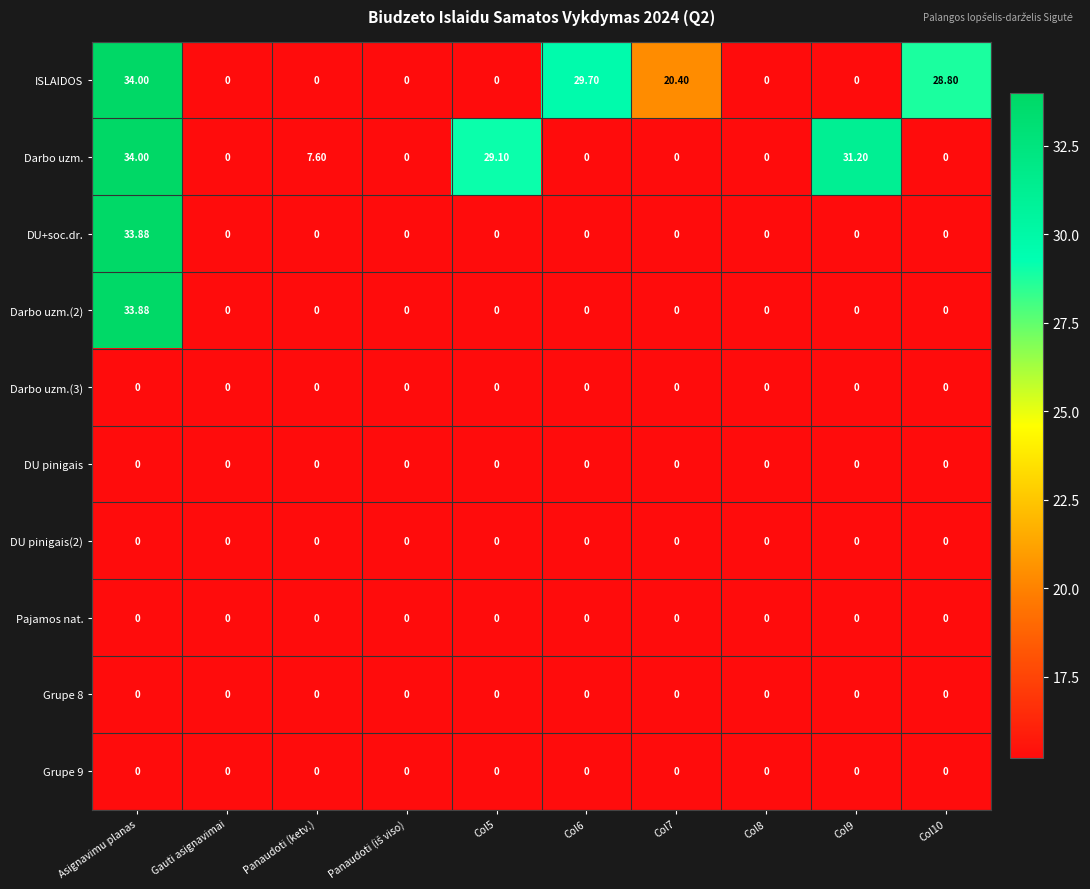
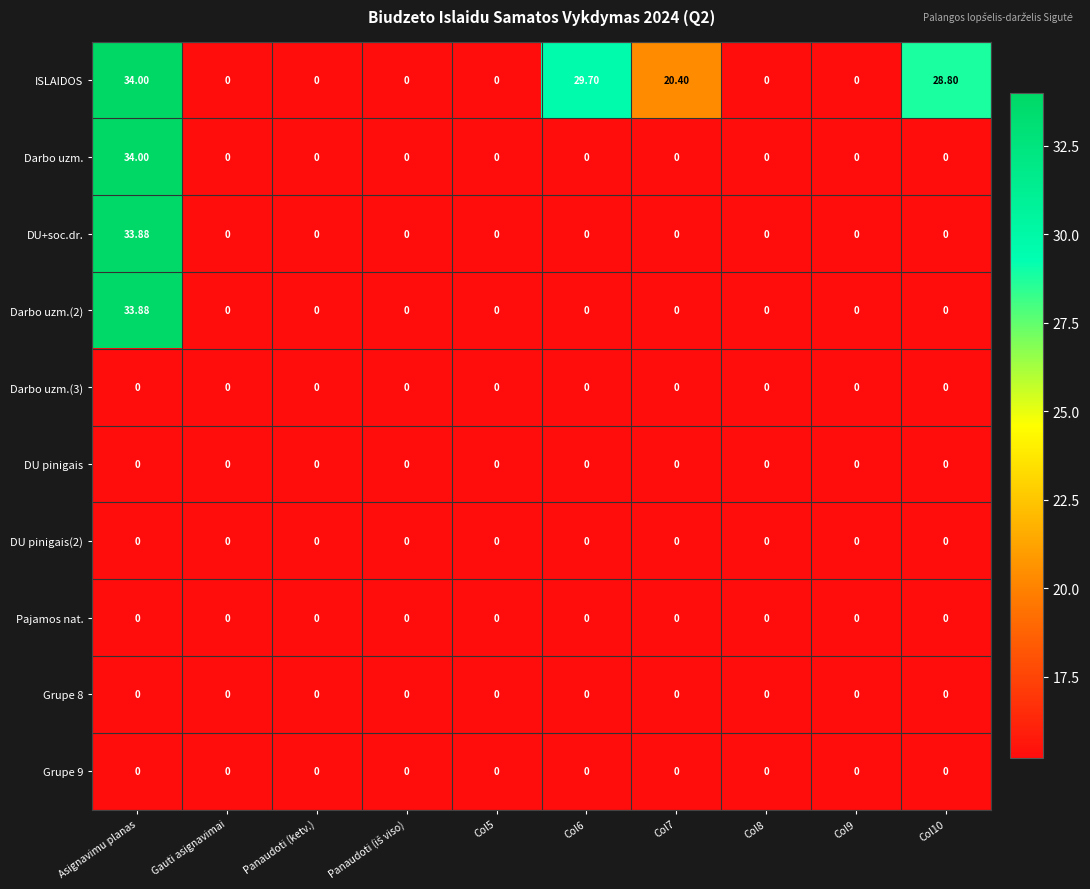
  {
    "ISLAIDOS": {
      "Asignavimu planas": 34.00,
      "Gauti asignavimai": 0,
      "Panaudoti (ketv.)": 0,
      "Panaudoti (iš viso)": 0,
      "Col5": 0,
      "Col6": 29.70,
      "Col7": 20.40,
      "Col8": 0,
      "Col9": 0,
      "Col10": 28.80
    },
    "Darbo uzm.": {
      "Asignavimu planas": 34.00,
      "Gauti asignavimai": 0,
-     "Panaudoti (ketv.)": 7.60,
+     "Panaudoti (ketv.)": 0,
      "Panaudoti (iš viso)": 0,
-     "Col5": 29.10,
+     "Col5": 0,
      "Col6": 0,
      "Col7": 0,
      "Col8": 0,
-     "Col9": 31.20,
+     "Col9": 0,
      "Col10": 0
    },
    "DU+soc.dr.": {
      "Asignavimu planas": 33.88,
      "Gauti asignavimai": 0,
      "Panaudoti (ketv.)": 0,
      "Panaudoti (iš viso)": 0,
      "Col5": 0,
      "Col6": 0,
      "Col7": 0,
      "Col8": 0,
      "Col9": 0,
      "Col10": 0
    },
    "Darbo uzm.(2)": {
      "Asignavimu planas": 33.88,
      "Gauti asignavimai": 0,
      "Panaudoti (ketv.)": 0,
      "Panaudoti (iš viso)": 0,
      "Col5": 0,
      "Col6": 0,
      "Col7": 0,
      "Col8": 0,
      "Col9": 0,
      "Col10": 0
    },
    "Darbo uzm.(3)": {
      "Asignavimu planas": 0,
      "Gauti asignavimai": 0,
      "Panaudoti (ketv.)": 0,
      "Panaudoti (iš viso)": 0,
      "Col5": 0,
      "Col6": 0,
      "Col7": 0,
      "Col8": 0,
      "Col9": 0,
      "Col10": 0
    },
    "DU pinigais": {
      "Asignavimu planas": 0,
      "Gauti asignavimai": 0,
      "Panaudoti (ketv.)": 0,
      "Panaudoti (iš viso)": 0,
      "Col5": 0,
      "Col6": 0,
      "Col7": 0,
      "Col8": 0,
      "Col9": 0,
      "Col10": 0
    },
    "DU pinigais(2)": {
      "Asignavimu planas": 0,
      "Gauti asignavimai": 0,
      "Panaudoti (ketv.)": 0,
      "Panaudoti (iš viso)": 0,
      "Col5": 0,
      "Col6": 0,
      "Col7": 0,
      "Col8": 0,
      "Col9": 0,
      "Col10": 0
    },
    "Pajamos nat.": {
      "Asignavimu planas": 0,
      "Gauti asignavimai": 0,
      "Panaudoti (ketv.)": 0,
      "Panaudoti (iš viso)": 0,
      "Col5": 0,
      "Col6": 0,
      "Col7": 0,
      "Col8": 0,
      "Col9": 0,
      "Col10": 0
    },
    "Grupe 8": {
      "Asignavimu planas": 0,
      "Gauti asignavimai": 0,
      "Panaudoti (ketv.)": 0,
      "Panaudoti (iš viso)": 0,
      "Col5": 0,
      "Col6": 0,
      "Col7": 0,
      "Col8": 0,
      "Col9": 0,
      "Col10": 0
    },
    "Grupe 9": {
      "Asignavimu planas": 0,
      "Gauti asignavimai": 0,
      "Panaudoti (ketv.)": 0,
      "Panaudoti (iš viso)": 0,
      "Col5": 0,
      "Col6": 0,
      "Col7": 0,
      "Col8": 0,
      "Col9": 0,
      "Col10": 0
    }
  }
